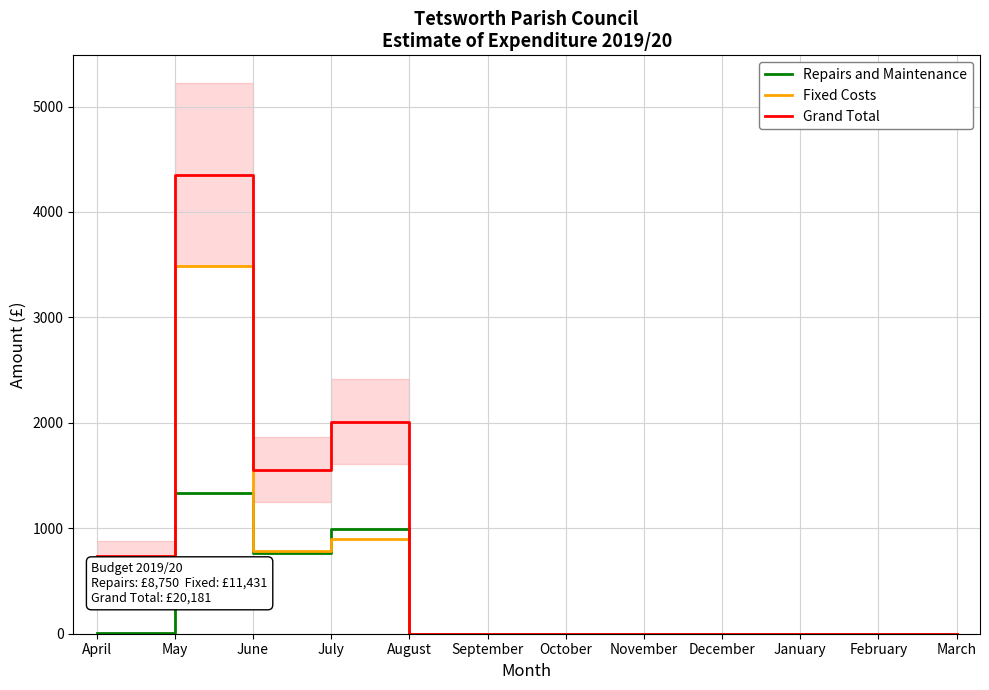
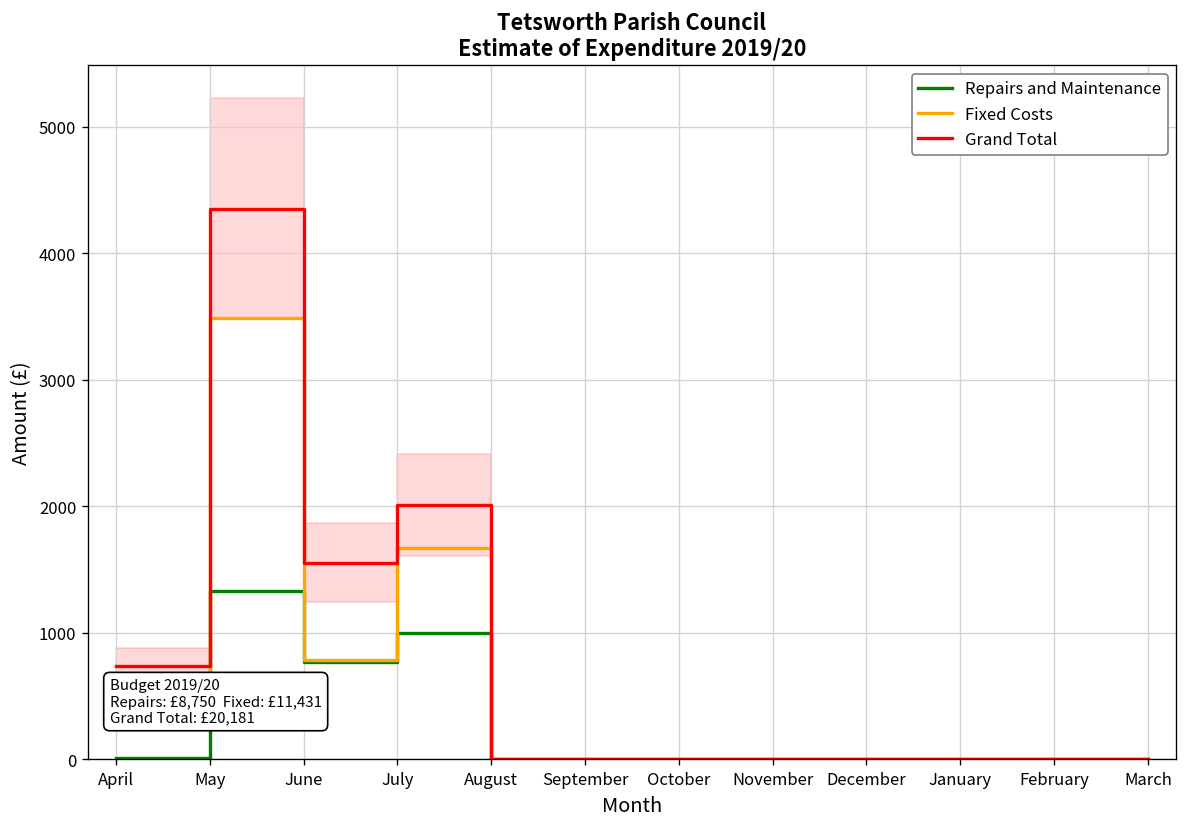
  {
    "Repairs and Maintenance": {
      "April": 10,
      "May": 1330,
      "July": 1000
    },
    "Fixed Costs": {
      "May": 3490,
-     "July": 890
+     "July": 1670
    }
  }
